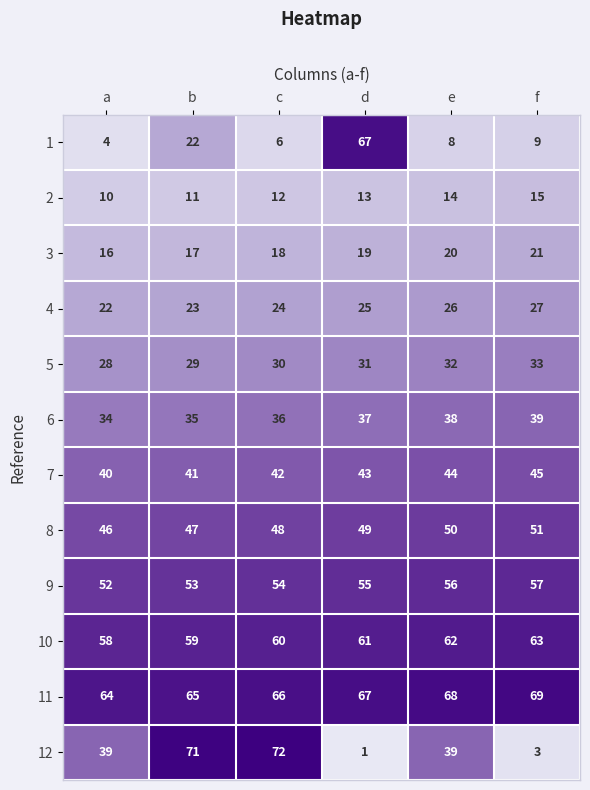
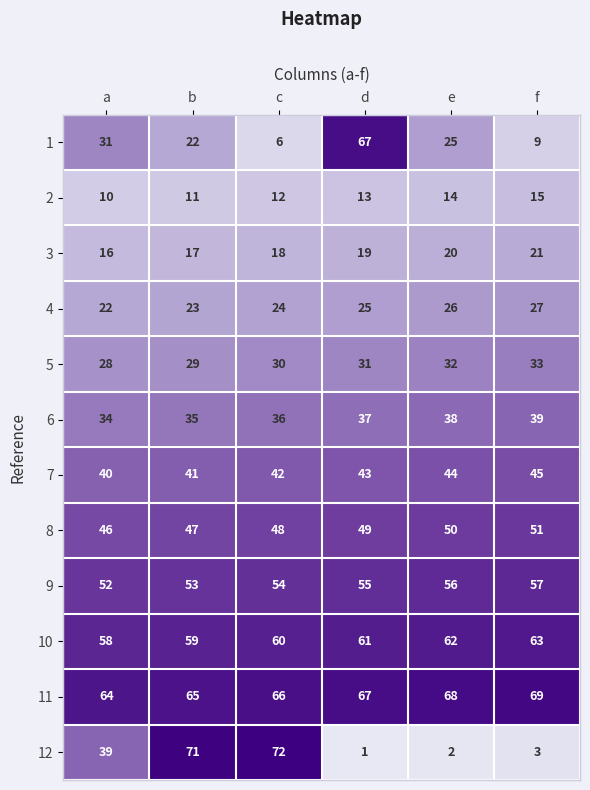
  {
    "1": {
-     "a": 4,
+     "a": 31,
      "b": 22,
      "c": 6,
      "d": 67,
-     "e": 8,
+     "e": 25,
      "f": 9
    },
    "2": {
      "a": 10,
      "b": 11,
      "c": 12,
      "d": 13,
      "e": 14,
      "f": 15
    },
    "3": {
      "a": 16,
      "b": 17,
      "c": 18,
      "d": 19,
      "e": 20,
      "f": 21
    },
    "4": {
      "a": 22,
      "b": 23,
      "c": 24,
      "d": 25,
      "e": 26,
      "f": 27
    },
    "5": {
      "a": 28,
      "b": 29,
      "c": 30,
      "d": 31,
      "e": 32,
      "f": 33
    },
    "6": {
      "a": 34,
      "b": 35,
      "c": 36,
      "d": 37,
      "e": 38,
      "f": 39
    },
    "7": {
      "a": 40,
      "b": 41,
      "c": 42,
      "d": 43,
      "e": 44,
      "f": 45
    },
    "8": {
      "a": 46,
      "b": 47,
      "c": 48,
      "d": 49,
      "e": 50,
      "f": 51
    },
    "9": {
      "a": 52,
      "b": 53,
      "c": 54,
      "d": 55,
      "e": 56,
      "f": 57
    },
    "10": {
      "a": 58,
      "b": 59,
      "c": 60,
      "d": 61,
      "e": 62,
      "f": 63
    },
    "11": {
      "a": 64,
      "b": 65,
      "c": 66,
      "d": 67,
      "e": 68,
      "f": 69
    },
    "12": {
      "a": 39,
      "b": 71,
      "c": 72,
      "d": 1,
-     "e": 39,
+     "e": 2,
      "f": 3
    }
  }
